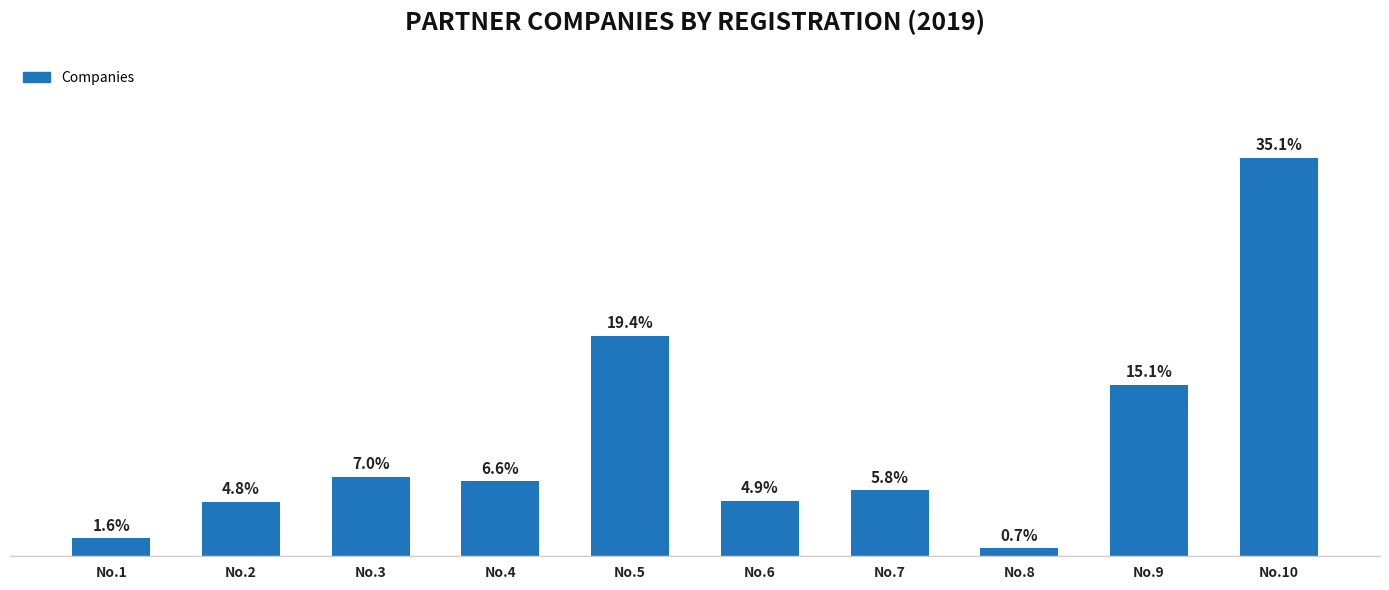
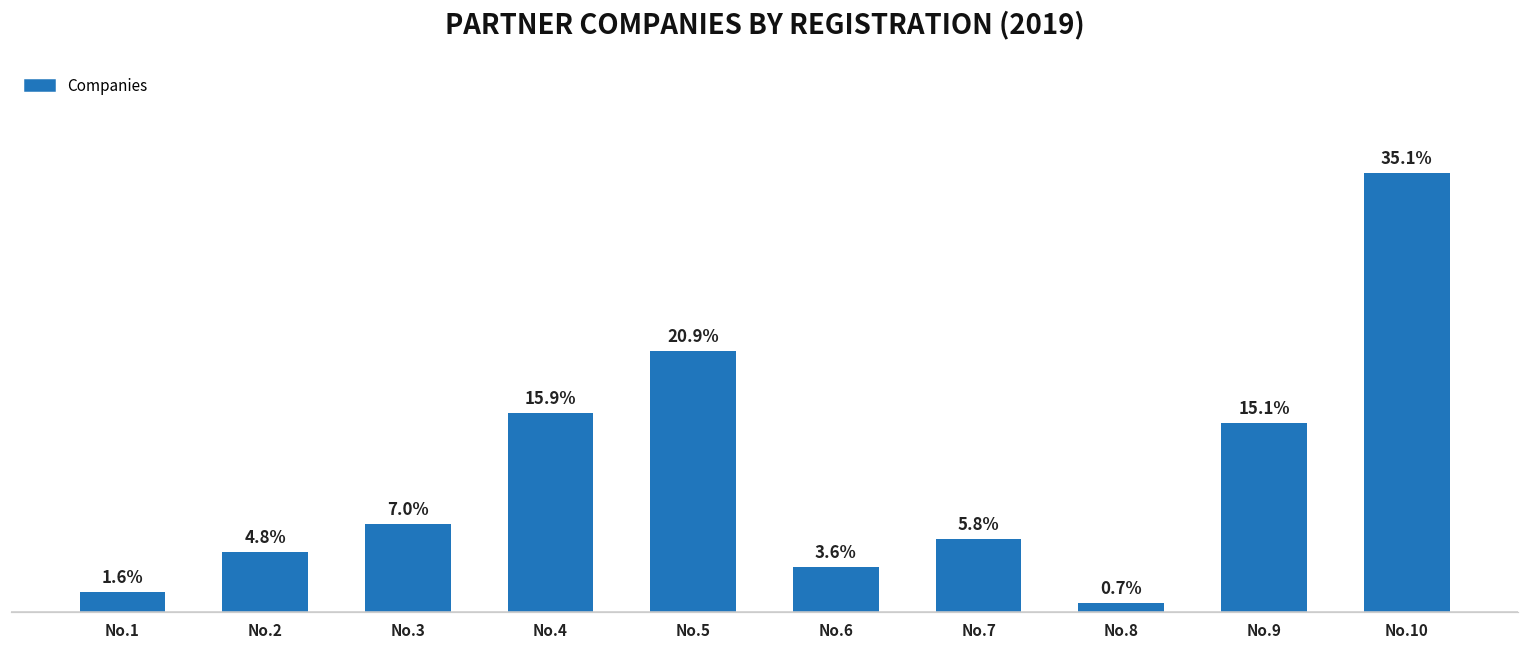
  {
    "No.1": "1.6%",
    "No.2": "4.8%",
    "No.3": "7.0%",
-   "No.4": "6.6%",
-   "No.5": "19.4%",
-   "No.6": "4.9%",
+   "No.4": "15.9%",
+   "No.5": "20.9%",
+   "No.6": "3.6%",
    "No.7": "5.8%",
    "No.8": "0.7%",
    "No.9": "15.1%",
    "No.10": "35.1%"
  }
